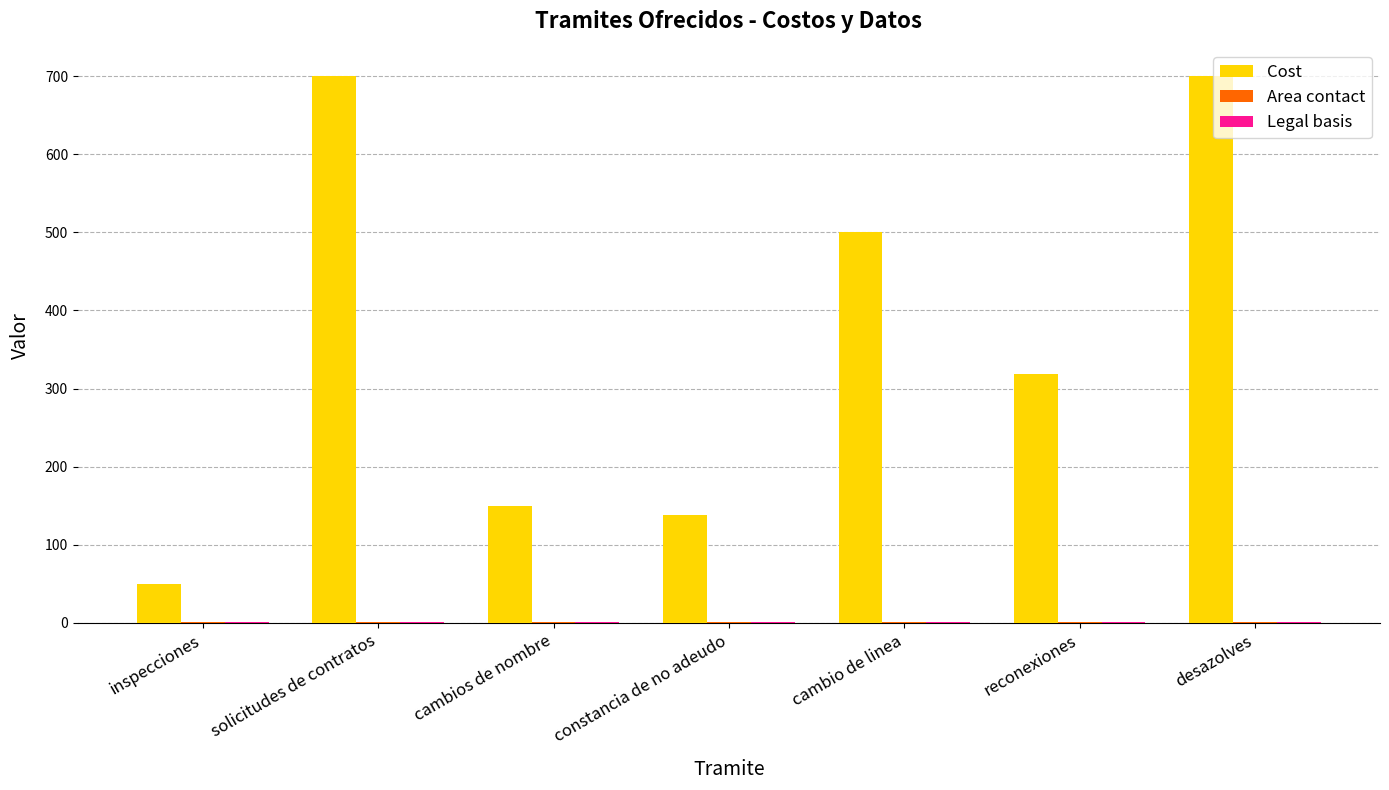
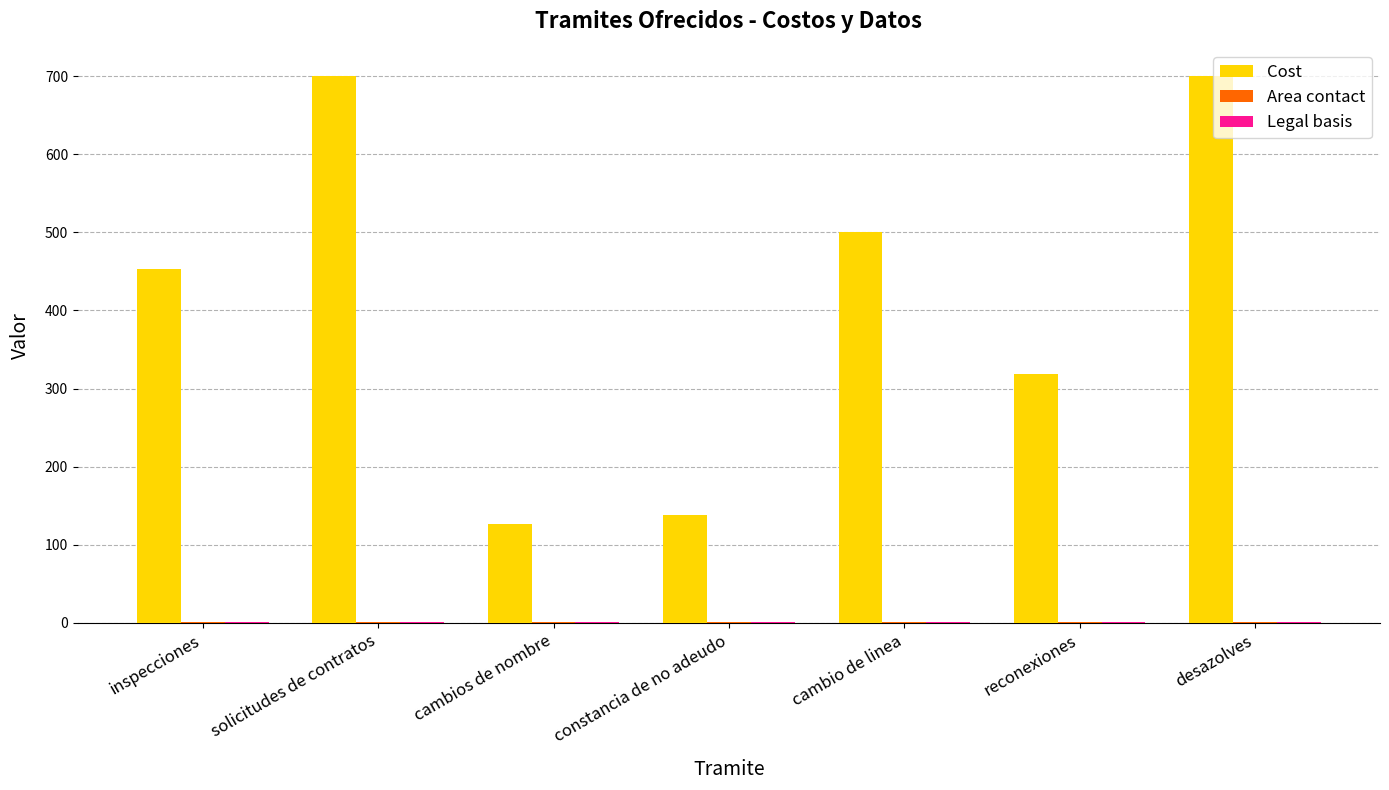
  {
    "Cost": {
-     "inspecciones": 50,
+     "inspecciones": 450,
      "solicitudes de contratos": 700,
-     "cambios de nombre": 150,
+     "cambios de nombre": 130,
      "constancia de no adeudo": 140,
      "cambio de linea": 500,
      "reconexiones": 320,
      "desazolves": 700
    }
  }
